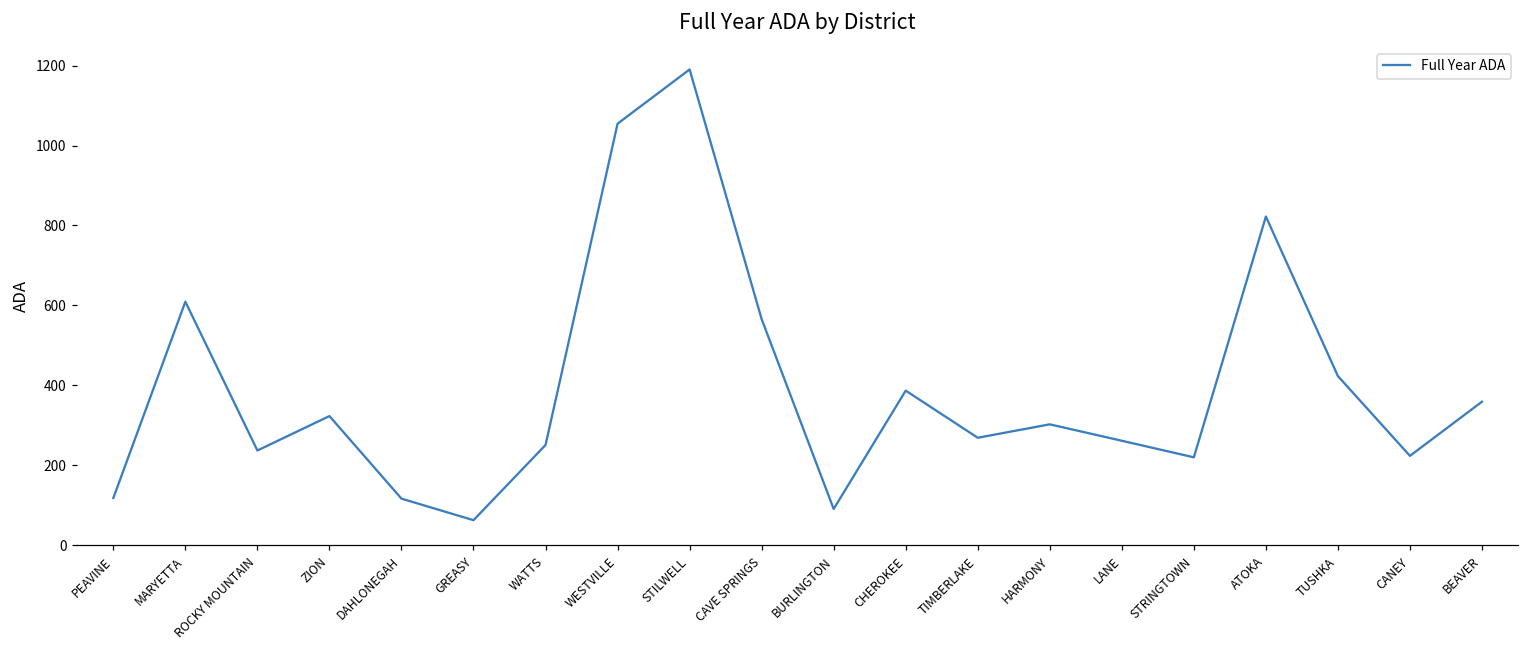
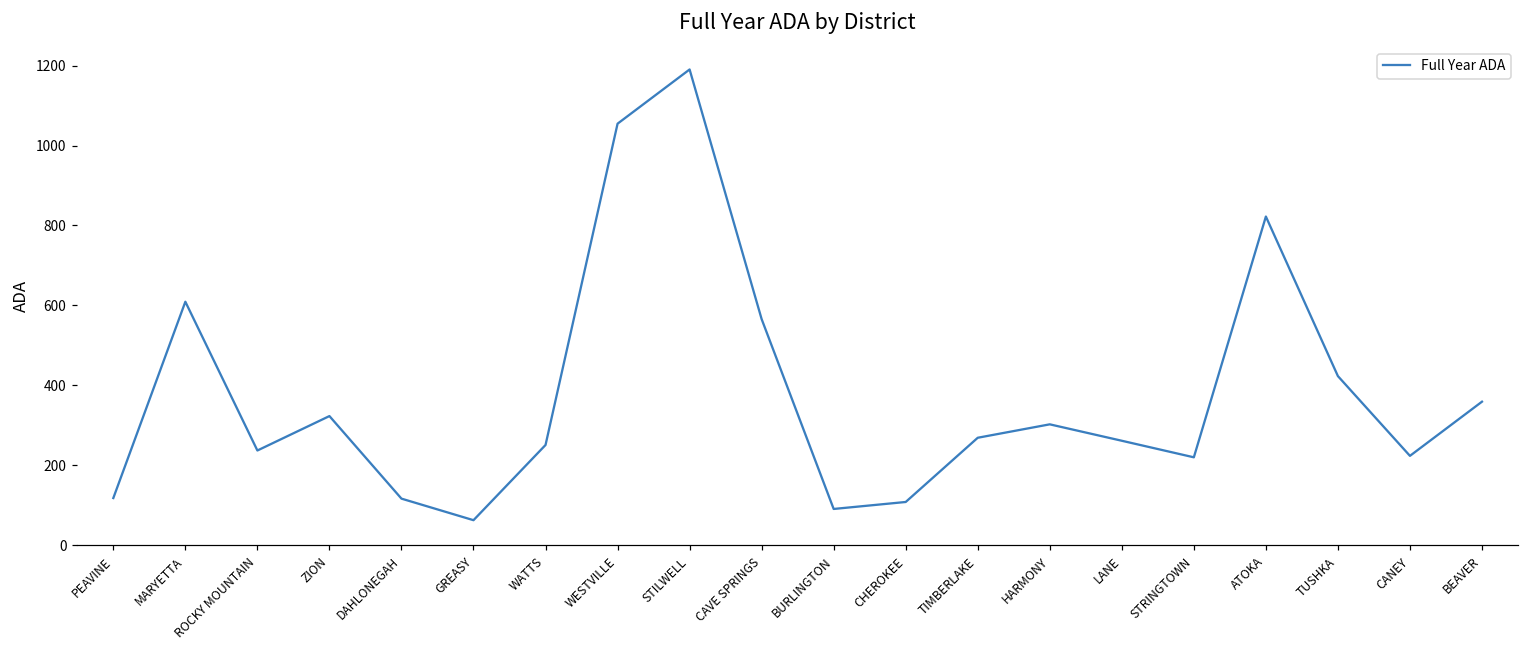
  {
    "PEAVINE": 120,
    "MARYETTA": 610,
    "ROCKY MOUNTAIN": 240,
    "ZION": 320,
    "DAHLONEGAH": 120,
    "GREASY": 60,
    "WATTS": 250,
    "WESTVILLE": 1050,
    "STILWELL": 1190,
    "CAVE SPRINGS": 570,
    "BURLINGTON": 90,
-   "CHEROKEE": 390,
+   "CHEROKEE": 110,
    "TIMBERLAKE": 270,
    "HARMONY": 300,
    "LANE": 260,
    "STRINGTOWN": 220,
    "ATOKA": 820,
    "TUSHKA": 420,
    "CANEY": 220,
    "BEAVER": 360
  }
